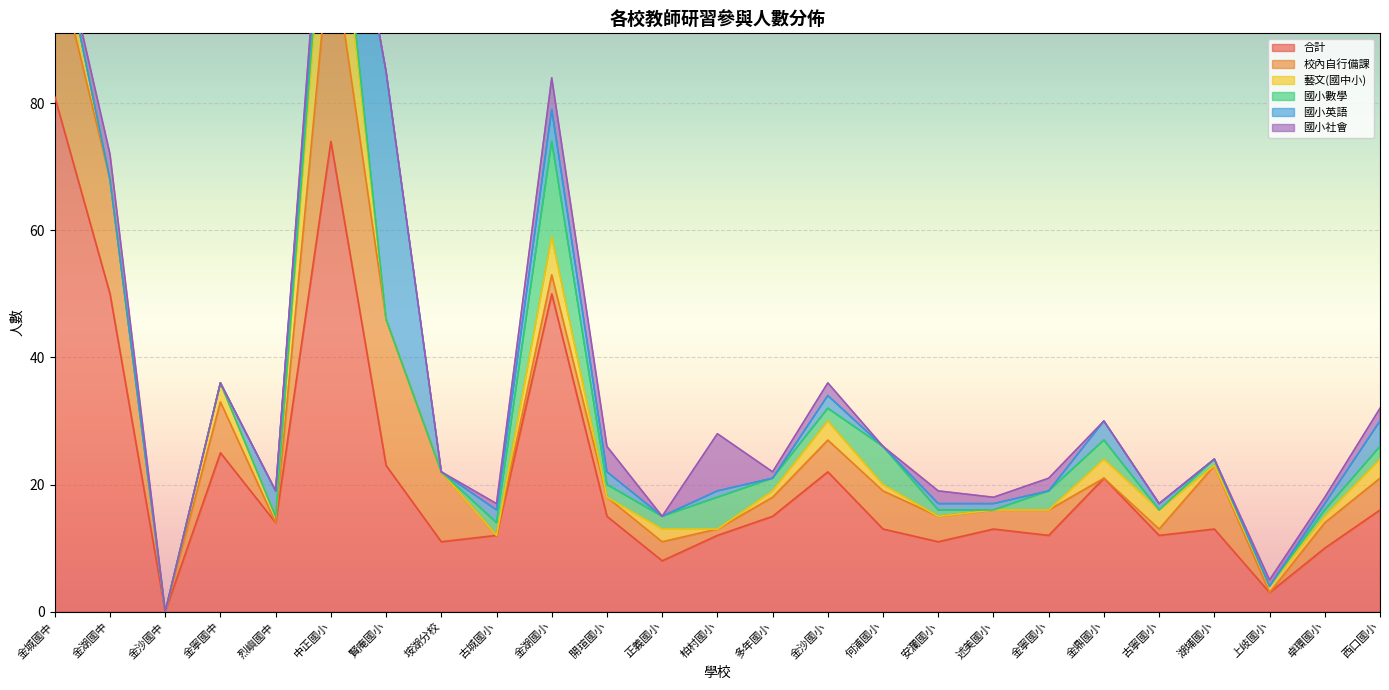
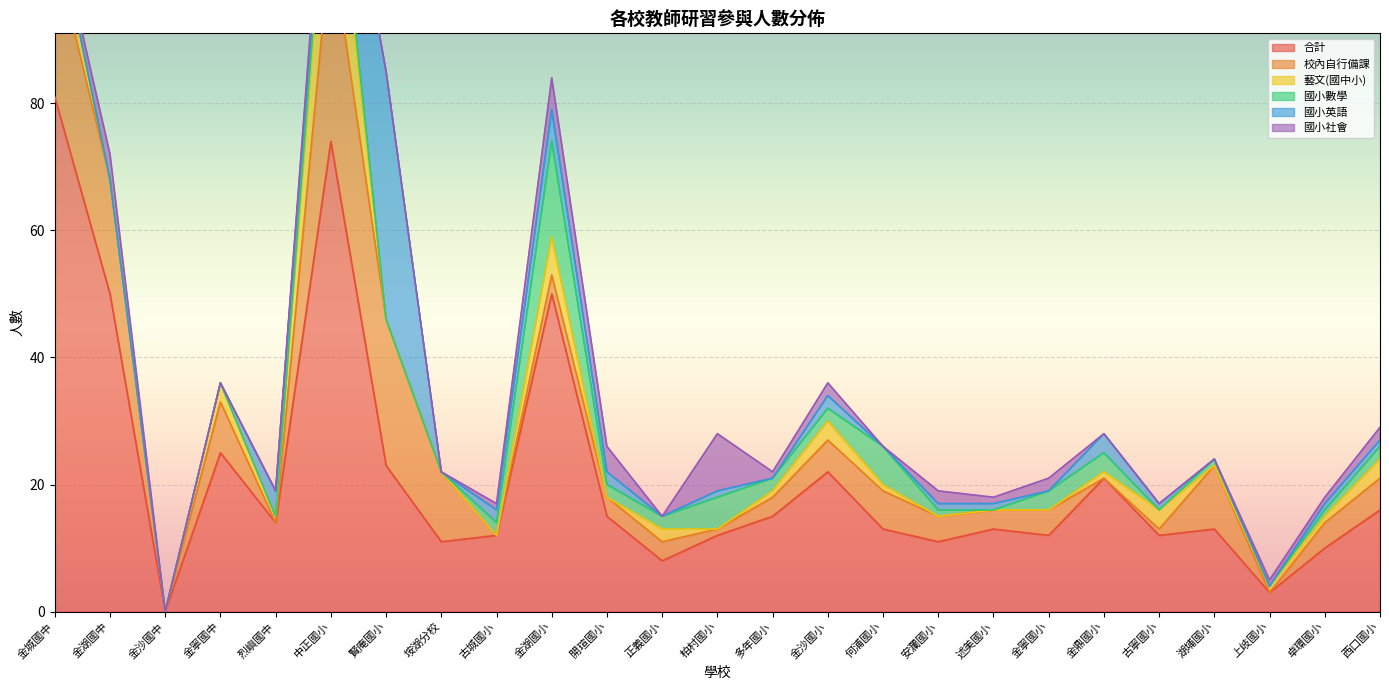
  {
    "藝文(國中小)": {
      "金湖國小": 6,
      "正義國小": 2,
      "多年國小": 1,
      "金沙國小": 3,
      "何浦國小": 1,
-     "金鼎國小": 3,
+     "金鼎國小": 1,
      "卓環國小": 1,
      "西口國小": 3
    },
    "國小數學": {
      "古城國小": 2,
      "金湖國小": 15,
      "開瑄國小": 2,
      "柏村國小": 5,
      "金沙國小": 2,
      "安瀾國小": 1,
      "金鼎國小": 3,
      "卓環國小": 1,
      "西口國小": 2
    },
    "國小英語": {
      "古城國小": 2,
      "金湖國小": 5,
      "開瑄國小": 2,
      "柏村國小": 1,
      "金沙國小": 2,
      "安瀾國小": 1,
      "述美國小": 1,
      "卓環國小": 1,
-     "西口國小": 4
+     "西口國小": 1
    },
    "國小社會": {
      "金湖國中": 4,
      "古城國小": 1,
      "金湖國小": 5,
      "開瑄國小": 4,
      "柏村國小": 9,
      "多年國小": 1,
      "金沙國小": 2,
      "安瀾國小": 2,
      "述美國小": 1,
      "金寧國小": 2,
      "上岐國小": 1,
      "卓環國小": 1,
      "西口國小": 2
    }
  }
